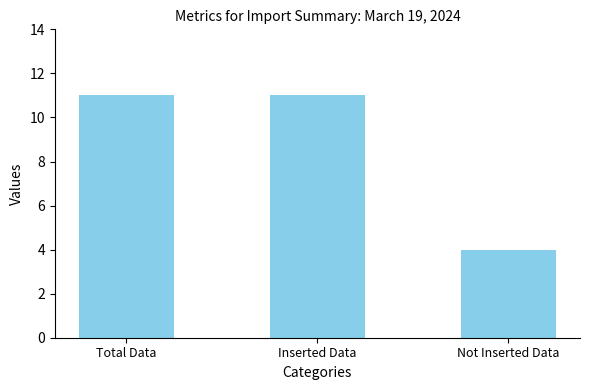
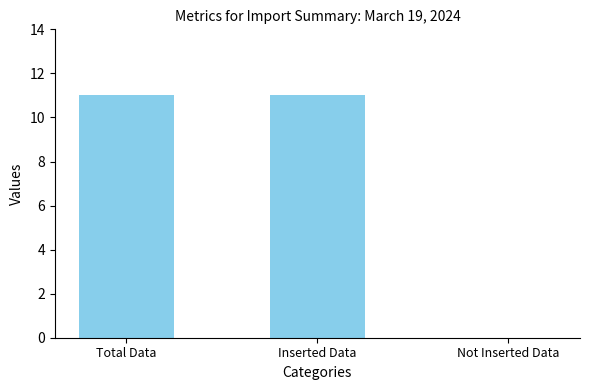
  {
    "Total Data": 11,
    "Inserted Data": 11,
-   "Not Inserted Data": 4
+   "Not Inserted Data": 0
  }
